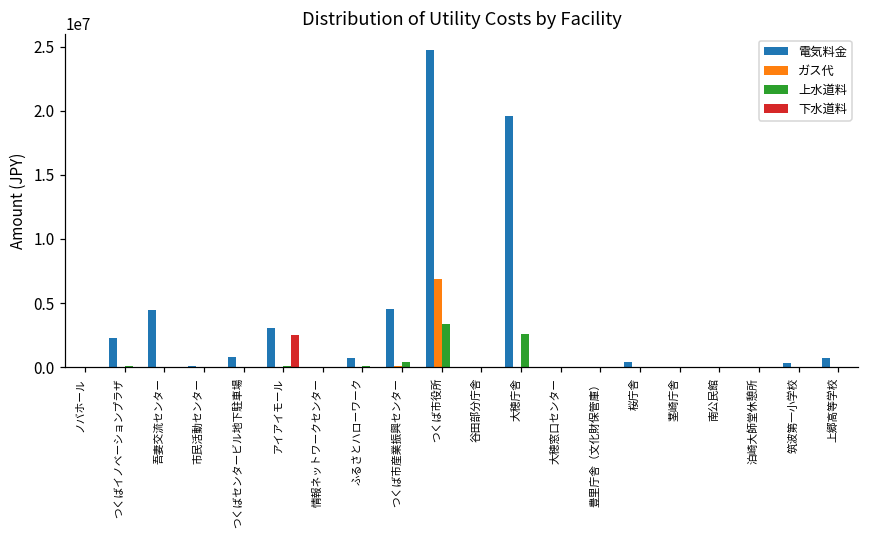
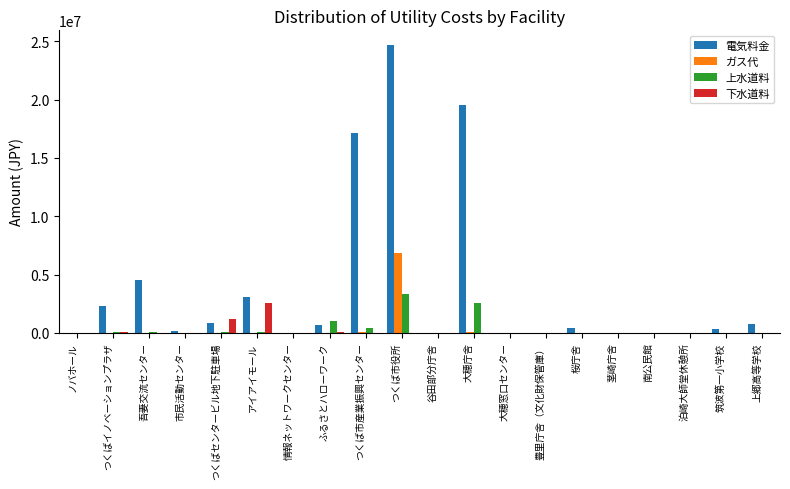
  {
    "電気料金": {
      "ノバホール": 0,
      "つくばイノベーションプラザ": 2300000,
      "吾妻交流センター": 4500000,
      "つくばセンタービル地下駐車場": 800000,
      "アイアイモール": 3100000,
      "情報ネットワークセンター": 0,
      "ふるさとハローワーク": 700000,
-     "つくば市産業振興センター": 4500000,
+     "つくば市産業振興センター": 17200000,
      "つくば市役所": 24700000,
      "谷田部分庁舎": 0,
      "大穂庁舎": 19600000,
      "大穂窓口センター": 0,
      "豊里庁舎（文化財保管庫）": 0,
      "桜庁舎": 400000,
      "茎崎庁舎": 0,
      "南公民館": 0,
      "泊崎大師堂休憩所": 0,
      "筑波第一小学校": 300000,
      "上郷高等学校": 700000
    },
    "ガス代": {
      "ノバホール": 0,
      "つくばイノベーションプラザ": 0,
      "市民活動センター": 0,
      "つくばセンタービル地下駐車場": 0,
      "アイアイモール": 0,
      "情報ネットワークセンター": 0,
      "ふるさとハローワーク": 0,
      "つくば市役所": 6800000,
      "谷田部分庁舎": 0,
      "大穂窓口センター": 0,
      "豊里庁舎（文化財保管庫）": 0,
      "桜庁舎": 0,
      "茎崎庁舎": 0,
      "南公民館": 0,
      "泊崎大師堂休憩所": 0,
      "筑波第一小学校": 0,
      "上郷高等学校": 0
    },
    "上水道料": {
      "ノバホール": 0,
      "市民活動センター": 0,
      "情報ネットワークセンター": 0,
-     "ふるさとハローワーク": 100000,
+     "ふるさとハローワーク": 1000000,
      "つくば市産業振興センター": 400000,
      "つくば市役所": 3300000,
      "谷田部分庁舎": 0,
      "大穂庁舎": 2600000,
      "大穂窓口センター": 0,
      "豊里庁舎（文化財保管庫）": 0,
      "桜庁舎": 0,
      "茎崎庁舎": 0,
      "南公民館": 0,
      "泊崎大師堂休憩所": 0,
      "上郷高等学校": 0
    },
    "下水道料": {
      "ノバホール": 0,
      "市民活動センター": 0,
-     "つくばセンタービル地下駐車場": 0,
+     "つくばセンタービル地下駐車場": 1200000,
      "アイアイモール": 2500000,
      "情報ネットワークセンター": 0,
      "つくば市産業振興センター": 0,
      "つくば市役所": 0,
      "谷田部分庁舎": 0,
      "大穂庁舎": 0,
      "大穂窓口センター": 0,
      "豊里庁舎（文化財保管庫）": 0,
      "桜庁舎": 0,
      "茎崎庁舎": 0,
      "南公民館": 0,
      "泊崎大師堂休憩所": 0,
      "筑波第一小学校": 0,
      "上郷高等学校": 0
    }
  }
